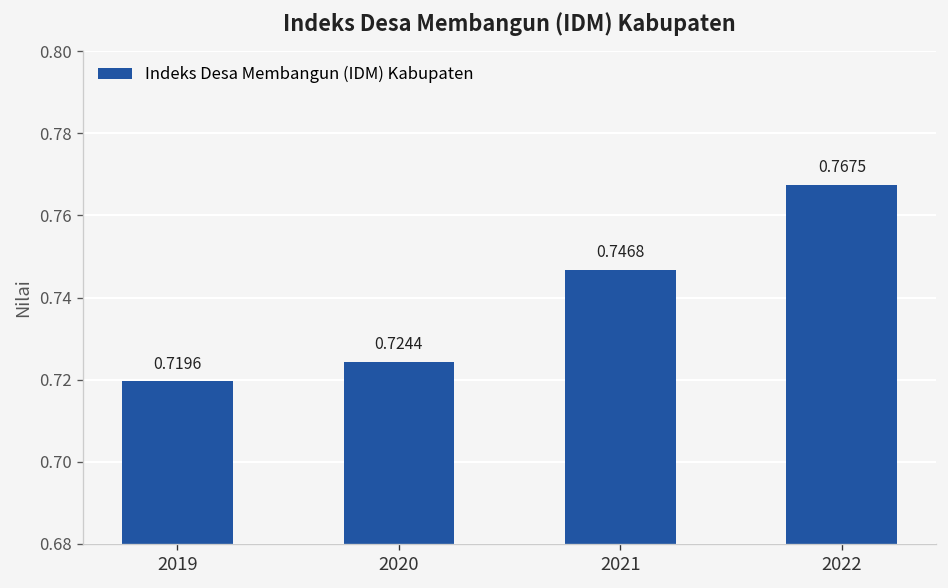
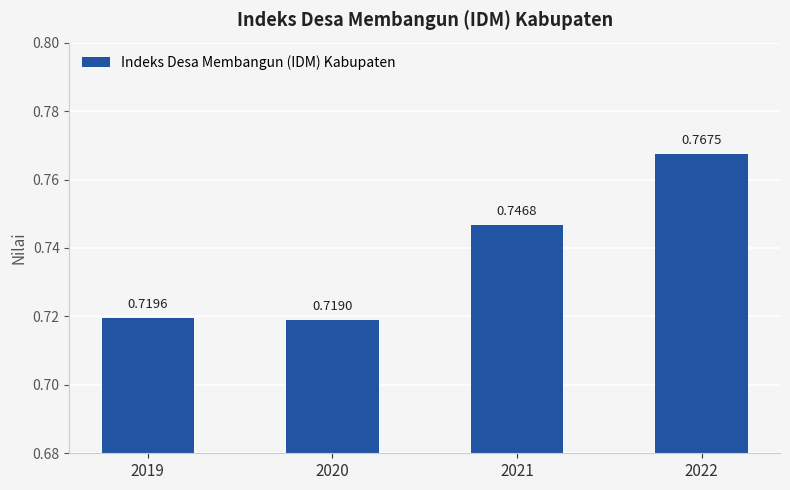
  {
    "2019": 0.7196,
-   "2020": 0.7244,
+   "2020": 0.7190,
    "2021": 0.7468,
    "2022": 0.7675
  }
